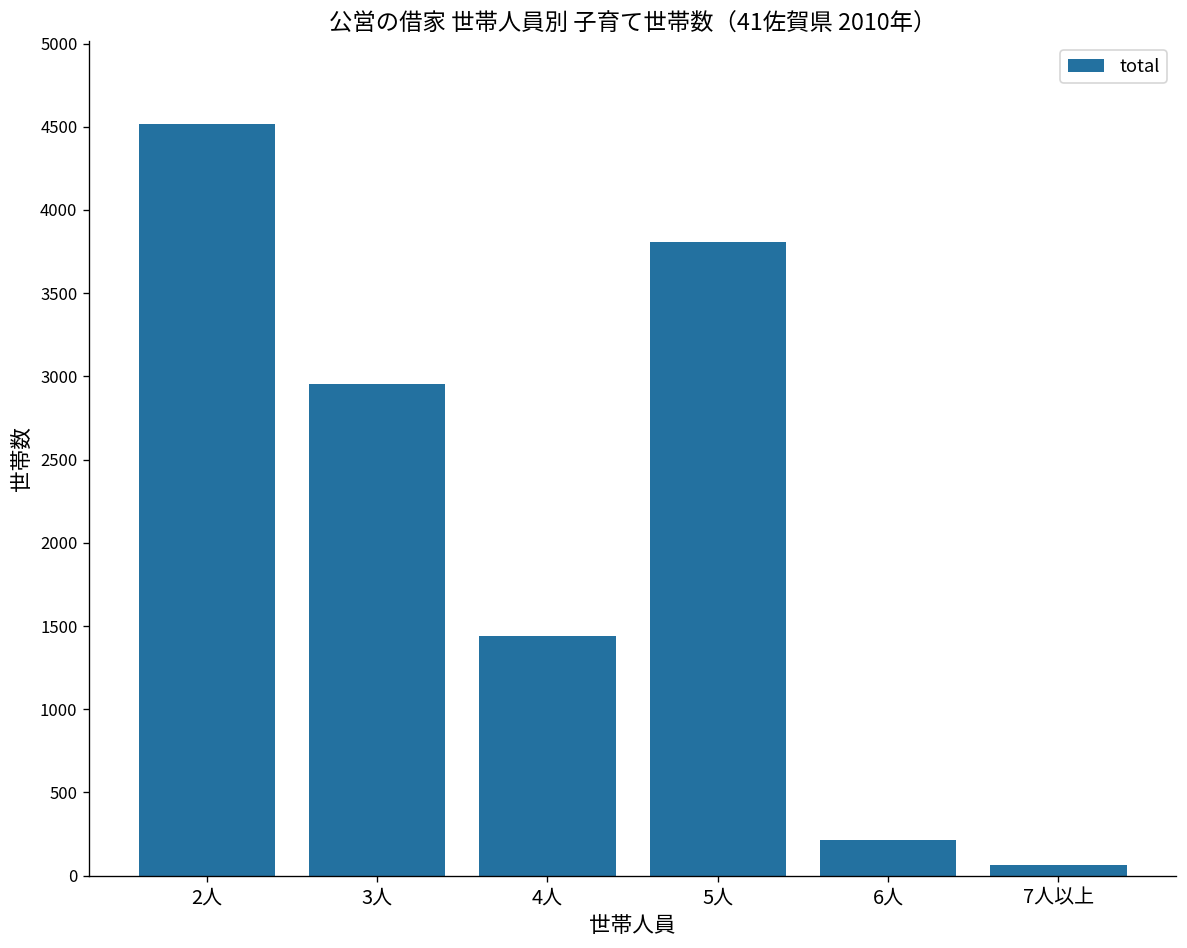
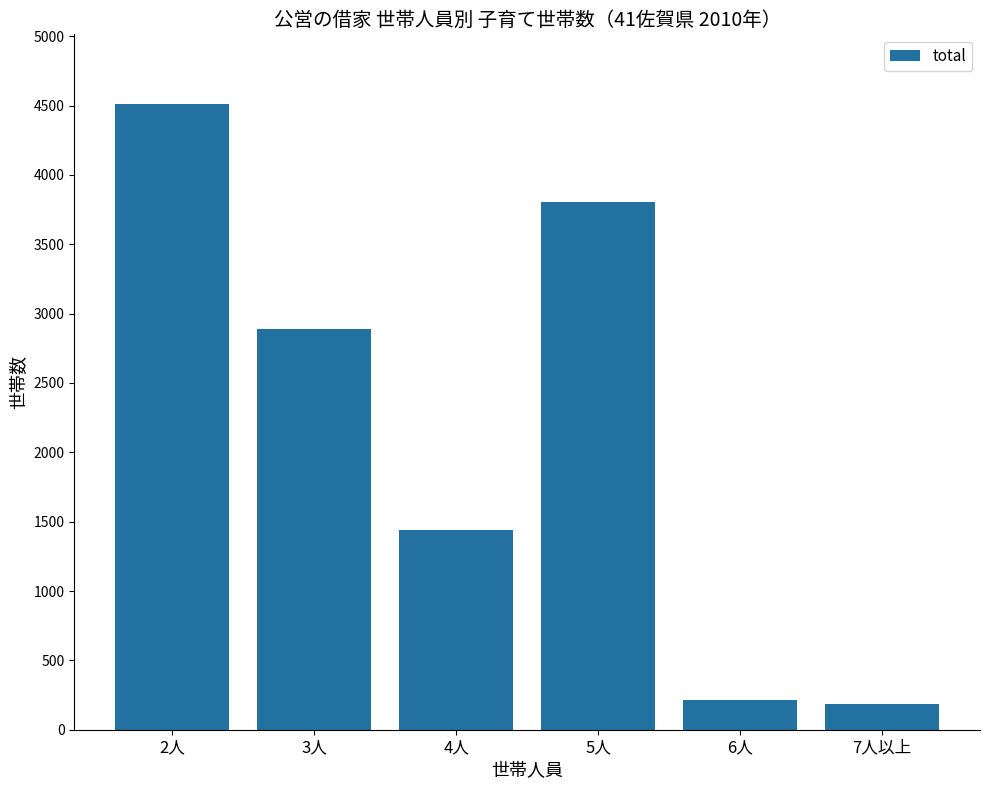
  {
    "2人": 4510,
-   "3人": 2960,
+   "3人": 2890,
    "4人": 1440,
    "5人": 3810,
    "6人": 220,
-   "7人以上": 60
+   "7人以上": 180
  }
